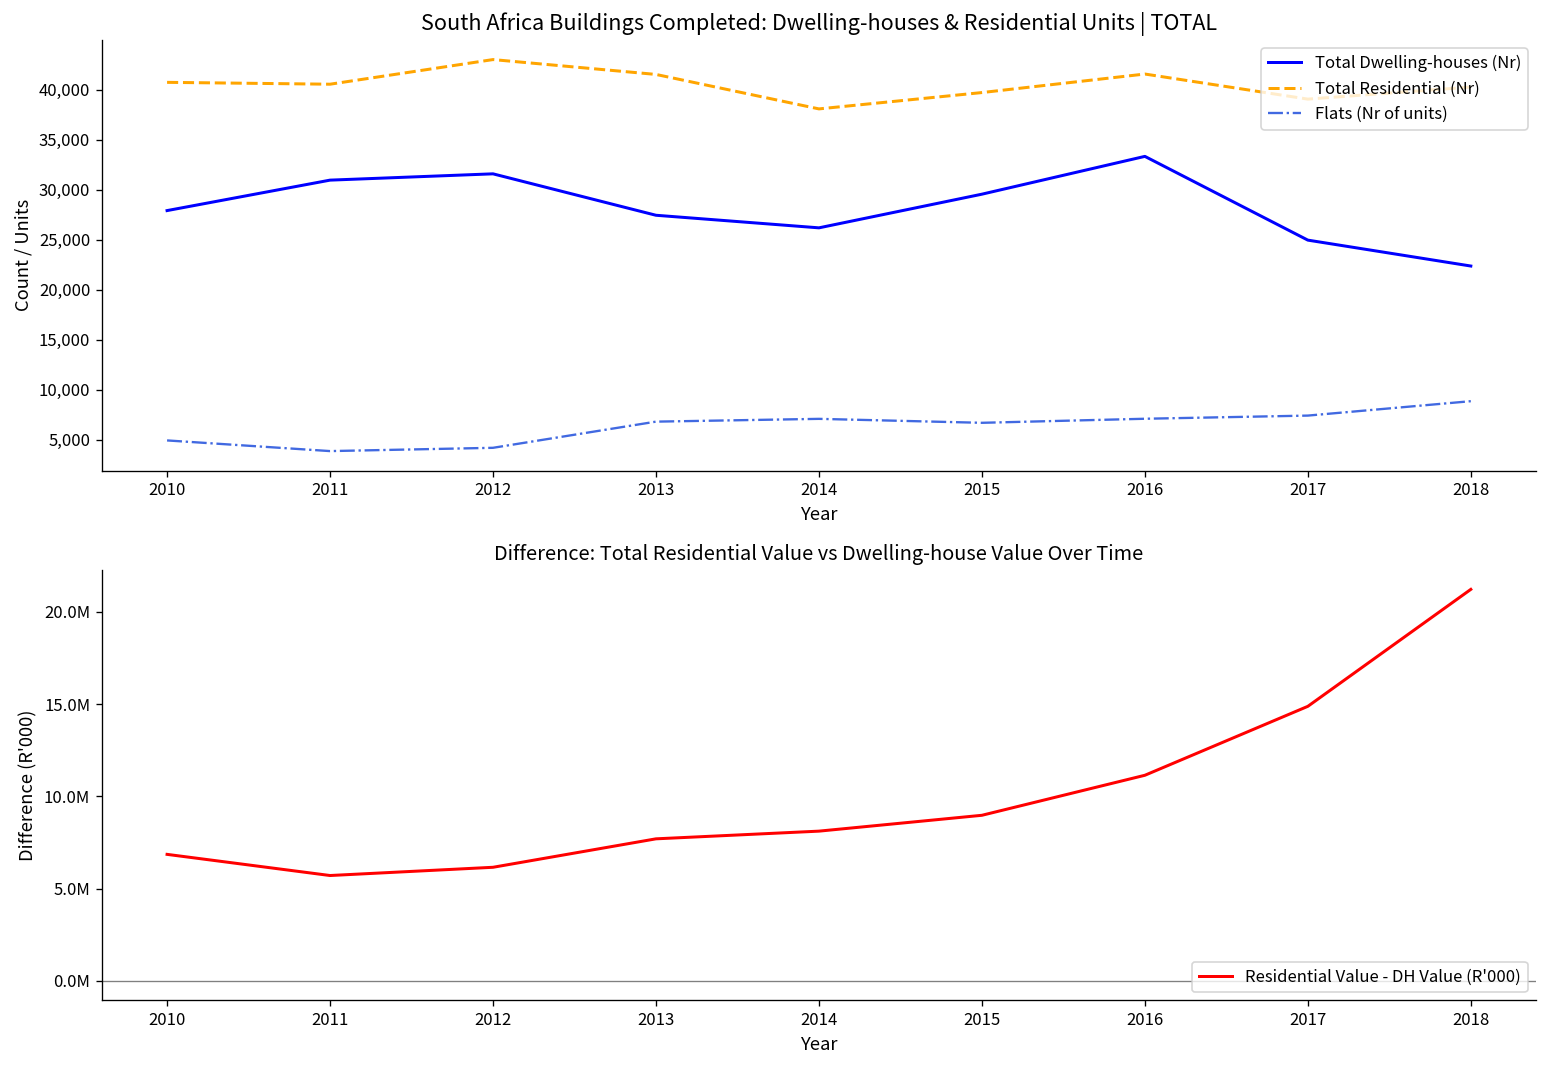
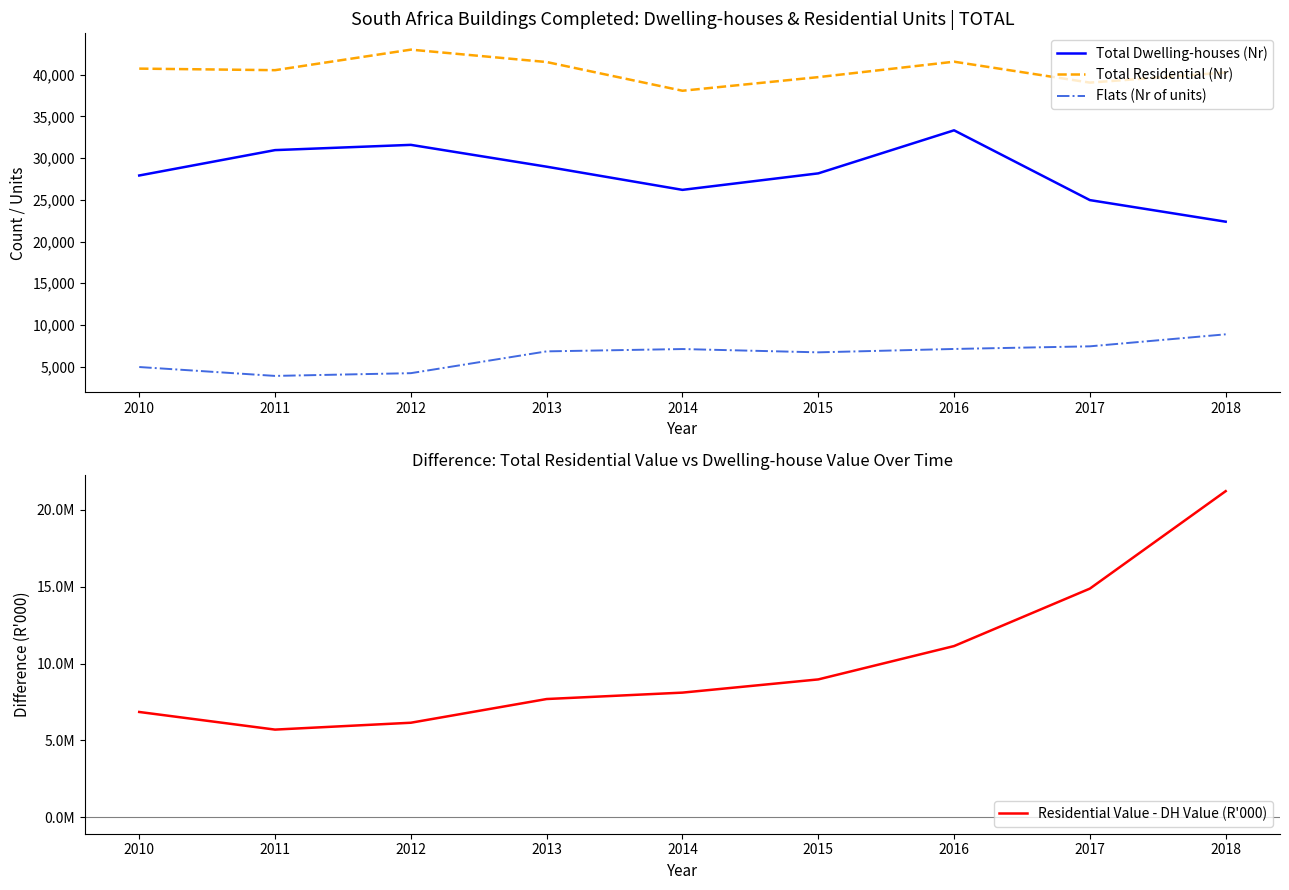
  {
    "South Africa Buildings Completed: Dwelling-houses & Residential Units | TOTAL": {
      "Total Dwelling-houses (Nr)": {
        "2010": "28,000",
        "2011": "31,000",
        "2012": "32,000",
-       "2013": "27,000",
+       "2013": "29,000",
        "2014": "26,000",
-       "2015": "30,000",
+       "2015": "28,000",
        "2016": "33,000",
        "2017": "25,000",
        "2018": "22,000"
      },
      "Total Residential (Nr)": {
        "2010": "41,000",
        "2011": "41,000",
        "2012": "43,000",
        "2013": "42,000",
        "2014": "38,000",
        "2015": "40,000",
        "2016": "42,000"
      },
      "Flats (Nr of units)": {
        "2010": "5,000",
        "2011": "4,000",
        "2012": "4,000",
        "2013": "7,000",
        "2014": "7,000",
        "2015": "7,000",
        "2016": "7,000",
        "2017": "7,000",
        "2018": "9,000"
      }
    },
    "Difference: Total Residential Value vs Dwelling-house Value Over Time": {
      "2010": "6900000",
      "2011": "5700000",
      "2012": "6200000",
      "2013": "7700000",
      "2014": "8100000",
      "2015": "9000000",
      "2016": "11100000",
      "2017": "14900000",
      "2018": "21200000"
    }
  }
